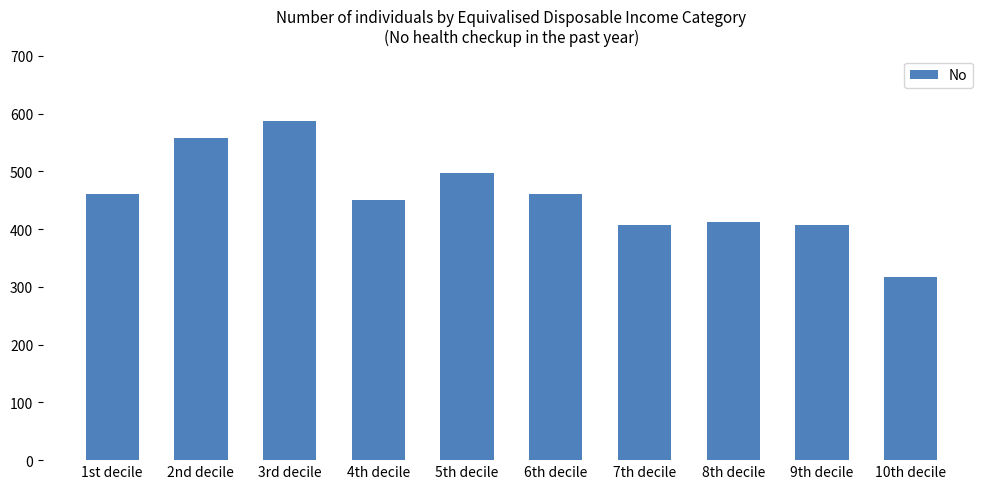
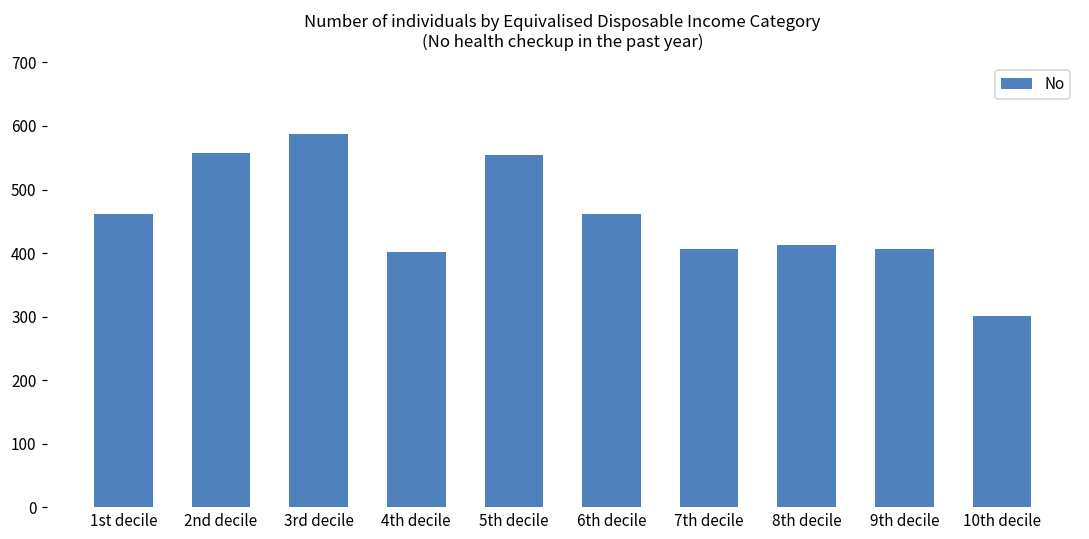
  {
    "1st decile": 460,
    "2nd decile": 560,
    "3rd decile": 590,
-   "4th decile": 450,
-   "5th decile": 500,
+   "4th decile": 400,
+   "5th decile": 550,
    "6th decile": 460,
    "7th decile": 410,
    "8th decile": 410,
    "9th decile": 410,
-   "10th decile": 320
+   "10th decile": 300
  }
